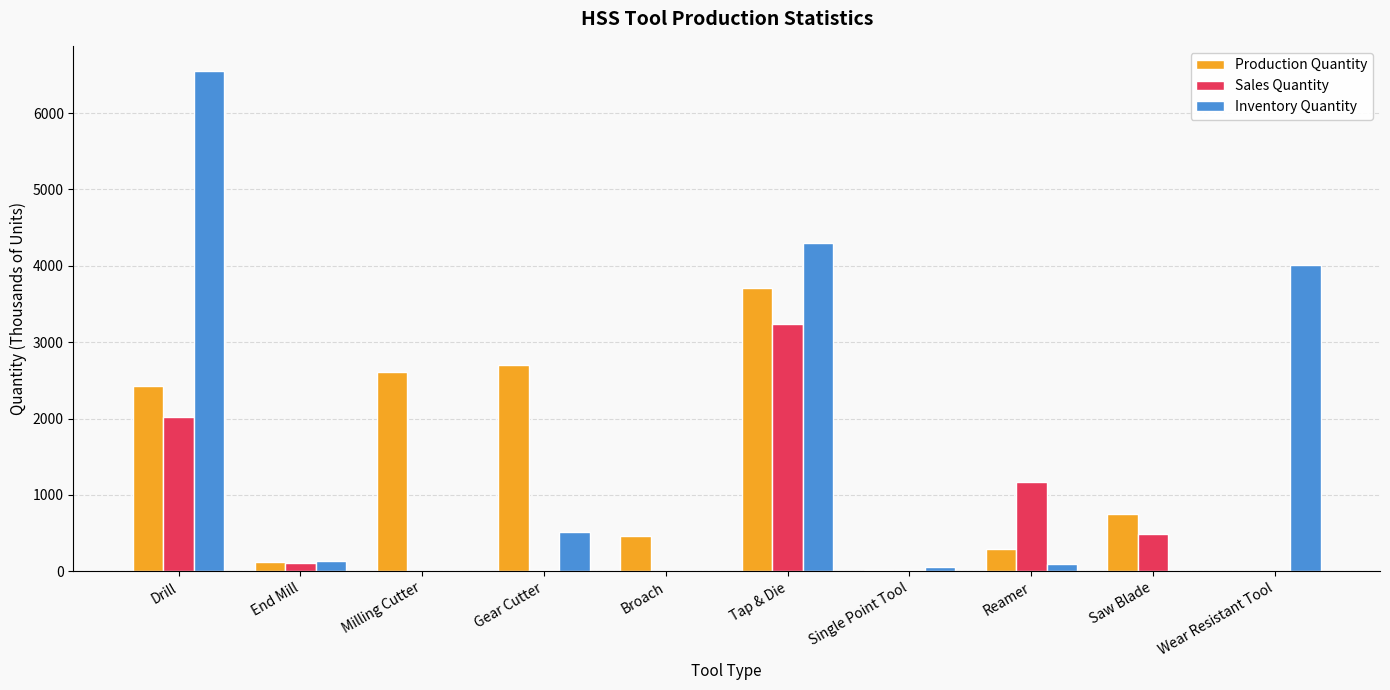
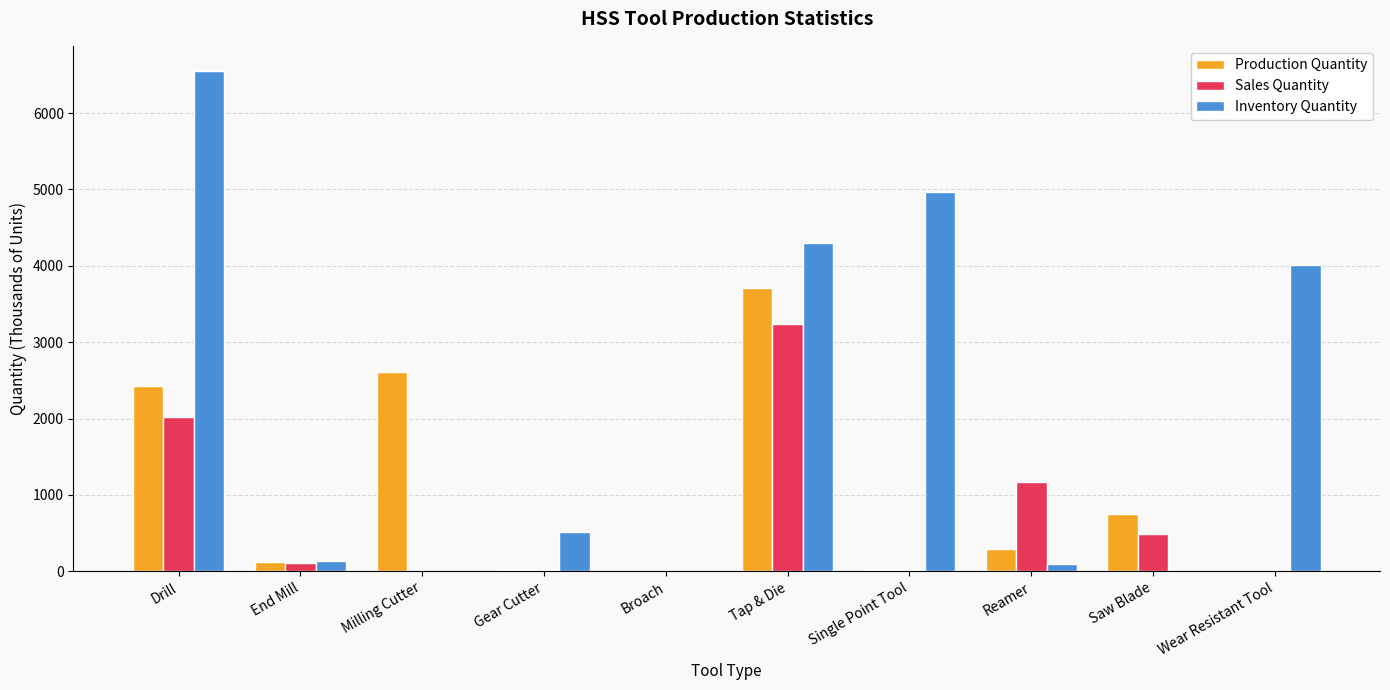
  {
    "Production Quantity": {
      "Drill": 2400,
      "End Mill": 100,
      "Milling Cutter": 2600,
-     "Gear Cutter": 2700,
-     "Broach": 500,
+     "Gear Cutter": 0,
+     "Broach": 0,
      "Tap & Die": 3700,
      "Reamer": 300,
      "Saw Blade": 800
    },
    "Sales Quantity": {
      "Drill": 2000,
      "End Mill": 100,
      "Tap & Die": 3200,
      "Reamer": 1200,
      "Saw Blade": 500
    },
    "Inventory Quantity": {
      "Drill": 6600,
      "End Mill": 100,
      "Gear Cutter": 500,
      "Tap & Die": 4300,
-     "Single Point Tool": 100,
+     "Single Point Tool": 5000,
      "Reamer": 100,
      "Wear Resistant Tool": 4000
    }
  }
